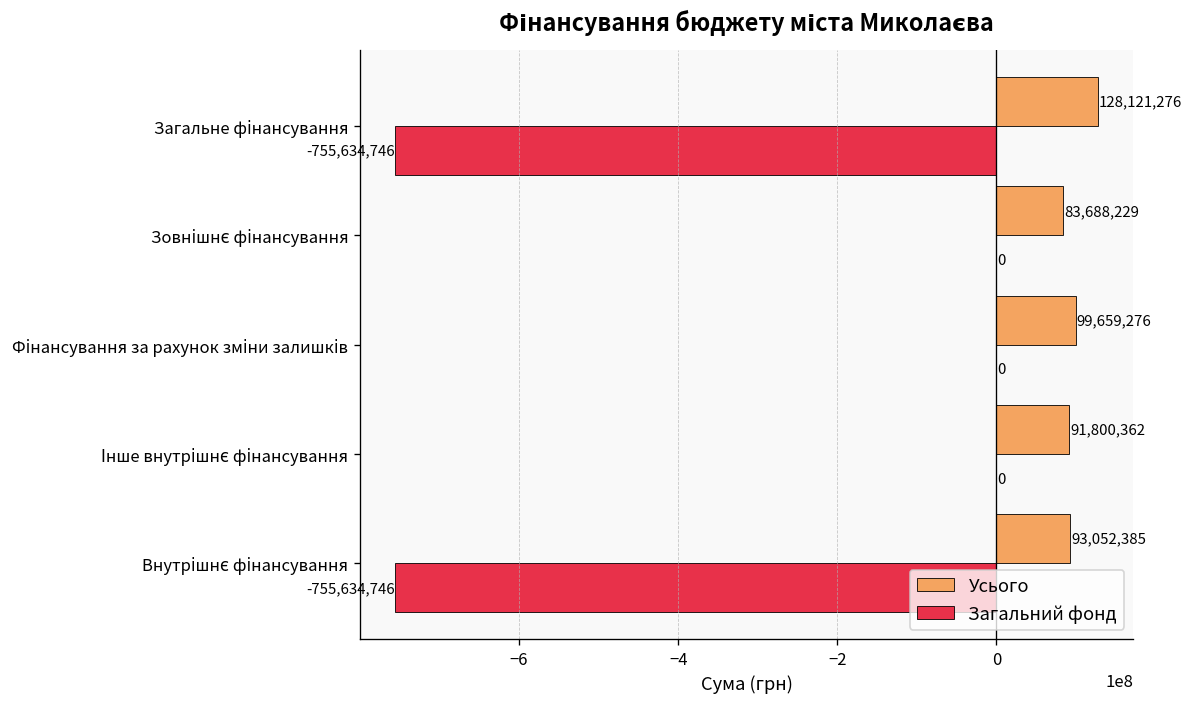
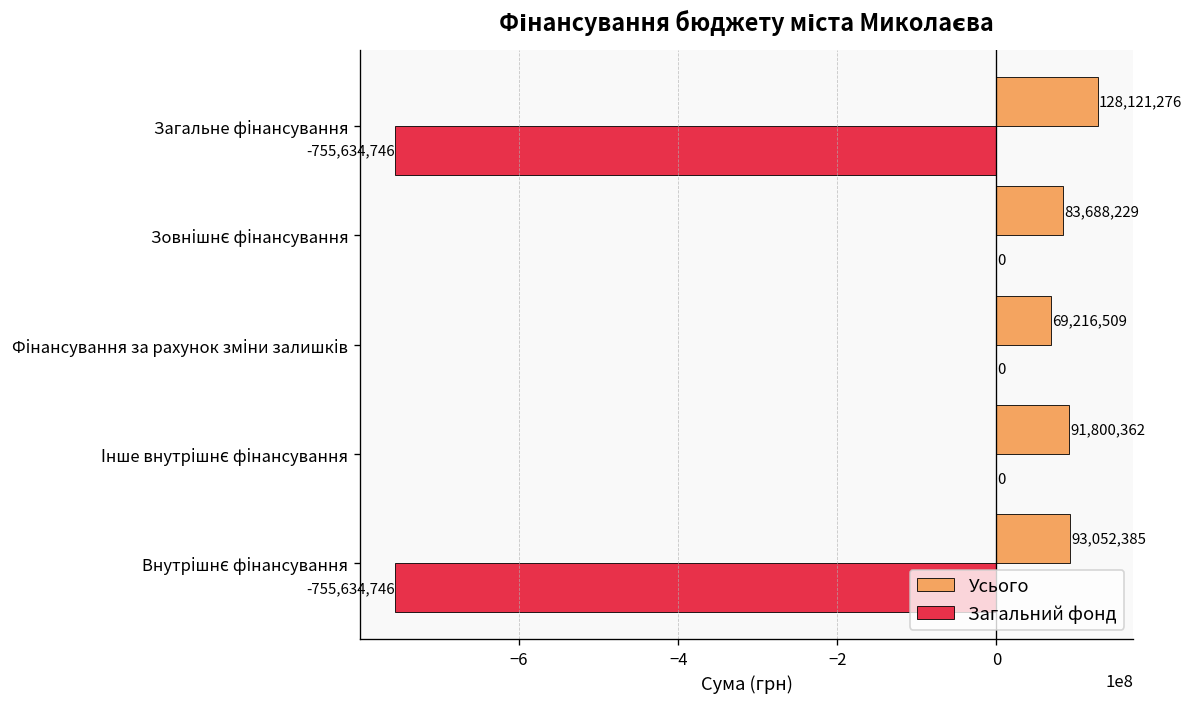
  {
    "Усього": {
      "Загальне фінансування": "128,121,276",
      "Зовнішнє фінансування": "83,688,229",
-     "Фінансування за рахунок зміни залишків": "99,659,276",
+     "Фінансування за рахунок зміни залишків": "69,216,509",
      "Інше внутрішнє фінансування": "91,800,362",
      "Внутрішнє фінансування": "93,052,385"
    },
    "Загальний фонд": {
      "Загальне фінансування": "-755,634,746",
      "Зовнішнє фінансування": "0",
      "Фінансування за рахунок зміни залишків": "0",
      "Інше внутрішнє фінансування": "0",
      "Внутрішнє фінансування": "-755,634,746"
    }
  }
